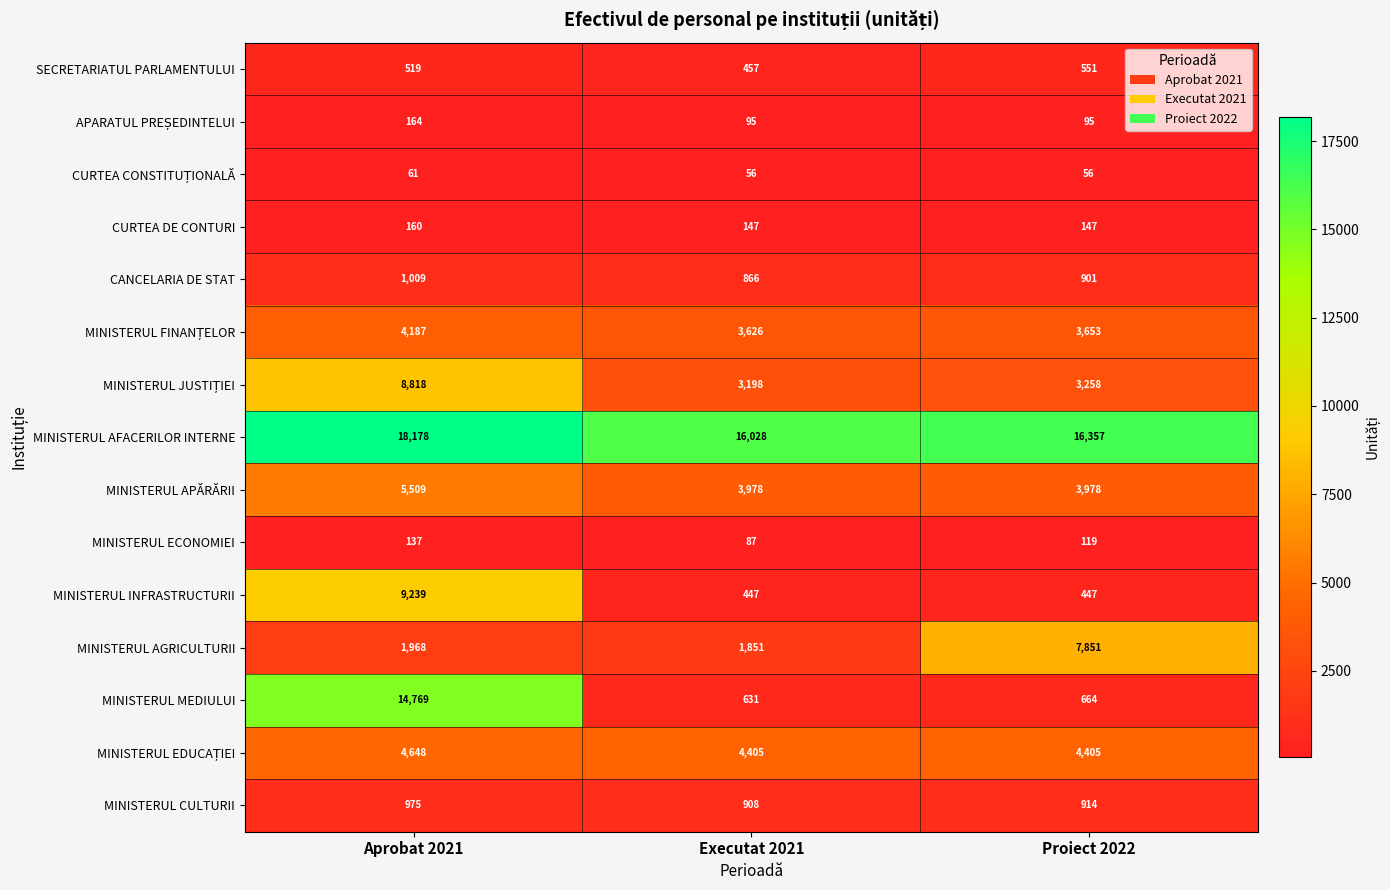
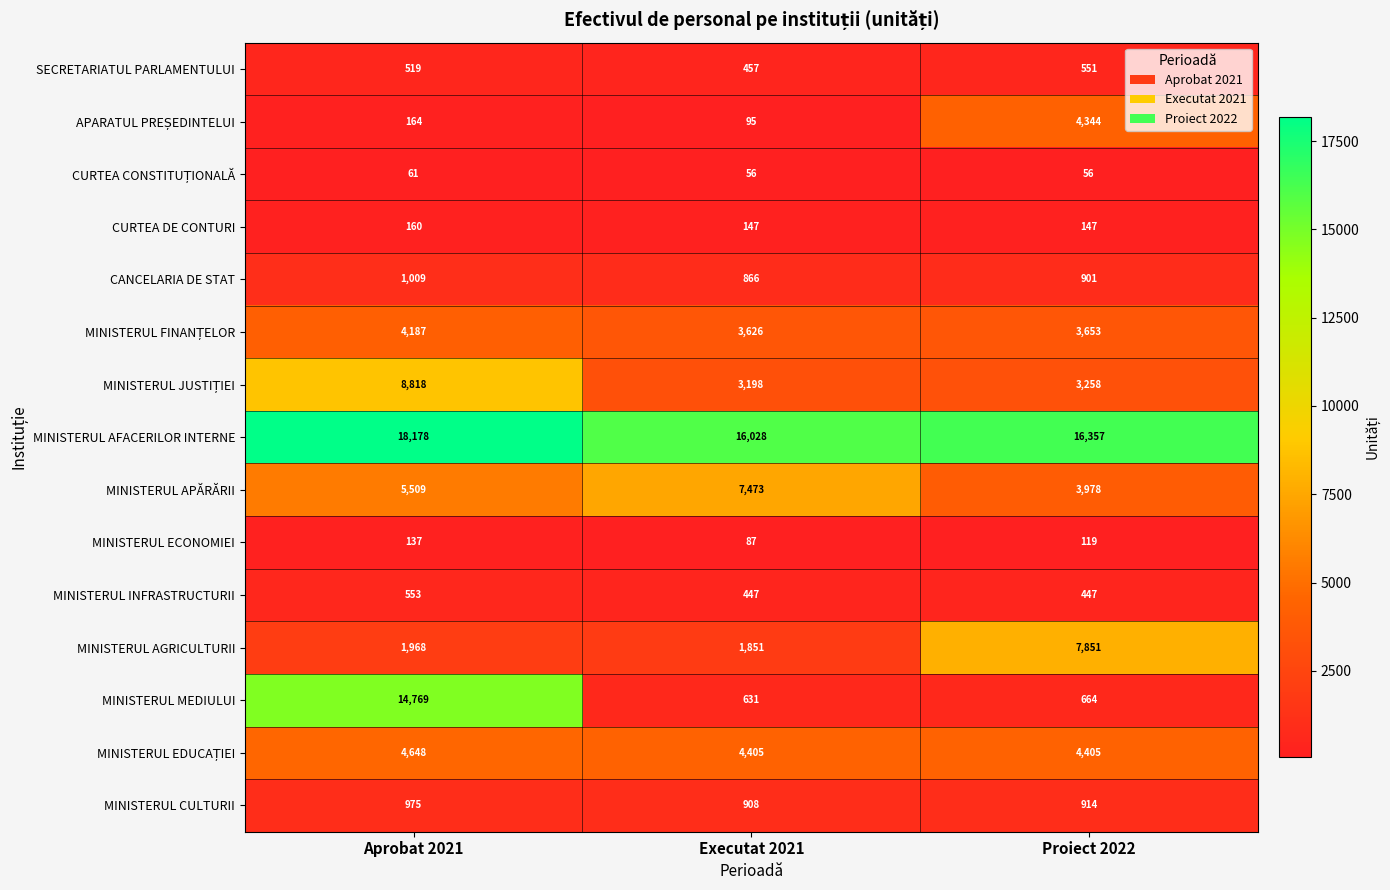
  {
    "SECRETARIATUL PARLAMENTULUI": {
      "Aprobat 2021": "519",
      "Executat 2021": "457",
      "Proiect 2022": "551"
    },
    "APARATUL PREȘEDINTELUI": {
      "Aprobat 2021": "164",
      "Executat 2021": "95",
-     "Proiect 2022": "95"
+     "Proiect 2022": "4,344"
    },
    "CURTEA CONSTITUȚIONALĂ": {
      "Aprobat 2021": "61",
      "Executat 2021": "56",
      "Proiect 2022": "56"
    },
    "CURTEA DE CONTURI": {
      "Aprobat 2021": "160",
      "Executat 2021": "147",
      "Proiect 2022": "147"
    },
    "CANCELARIA DE STAT": {
      "Aprobat 2021": "1,009",
      "Executat 2021": "866",
      "Proiect 2022": "901"
    },
    "MINISTERUL FINANȚELOR": {
      "Aprobat 2021": "4,187",
      "Executat 2021": "3,626",
      "Proiect 2022": "3,653"
    },
    "MINISTERUL JUSTIȚIEI": {
      "Aprobat 2021": "8,818",
      "Executat 2021": "3,198",
      "Proiect 2022": "3,258"
    },
    "MINISTERUL AFACERILOR INTERNE": {
      "Aprobat 2021": "18,178",
      "Executat 2021": "16,028",
      "Proiect 2022": "16,357"
    },
    "MINISTERUL APĂRĂRII": {
      "Aprobat 2021": "5,509",
-     "Executat 2021": "3,978",
+     "Executat 2021": "7,473",
      "Proiect 2022": "3,978"
    },
    "MINISTERUL ECONOMIEI": {
      "Aprobat 2021": "137",
      "Executat 2021": "87",
      "Proiect 2022": "119"
    },
    "MINISTERUL INFRASTRUCTURII": {
-     "Aprobat 2021": "9,239",
+     "Aprobat 2021": "553",
      "Executat 2021": "447",
      "Proiect 2022": "447"
    },
    "MINISTERUL AGRICULTURII": {
      "Aprobat 2021": "1,968",
      "Executat 2021": "1,851",
      "Proiect 2022": "7,851"
    },
    "MINISTERUL MEDIULUI": {
      "Aprobat 2021": "14,769",
      "Executat 2021": "631",
      "Proiect 2022": "664"
    },
    "MINISTERUL EDUCAȚIEI": {
      "Aprobat 2021": "4,648",
      "Executat 2021": "4,405",
      "Proiect 2022": "4,405"
    },
    "MINISTERUL CULTURII": {
      "Aprobat 2021": "975",
      "Executat 2021": "908",
      "Proiect 2022": "914"
    }
  }
